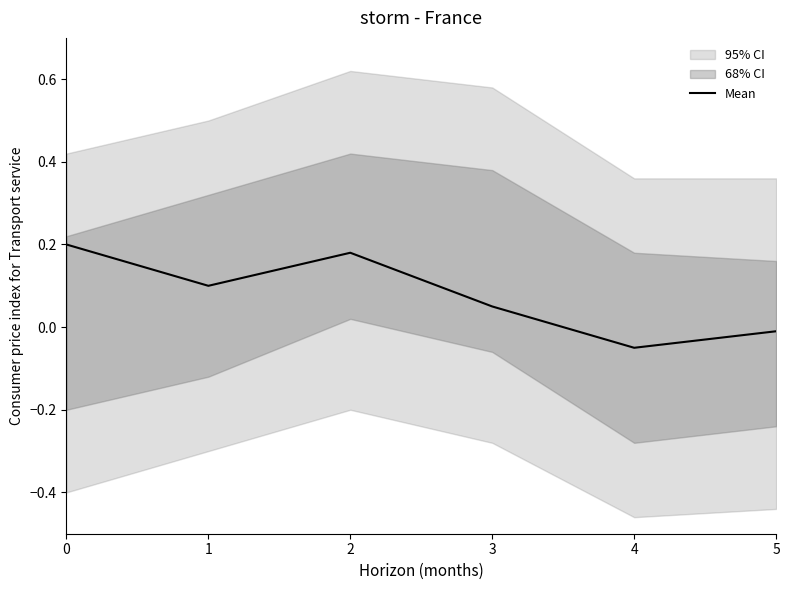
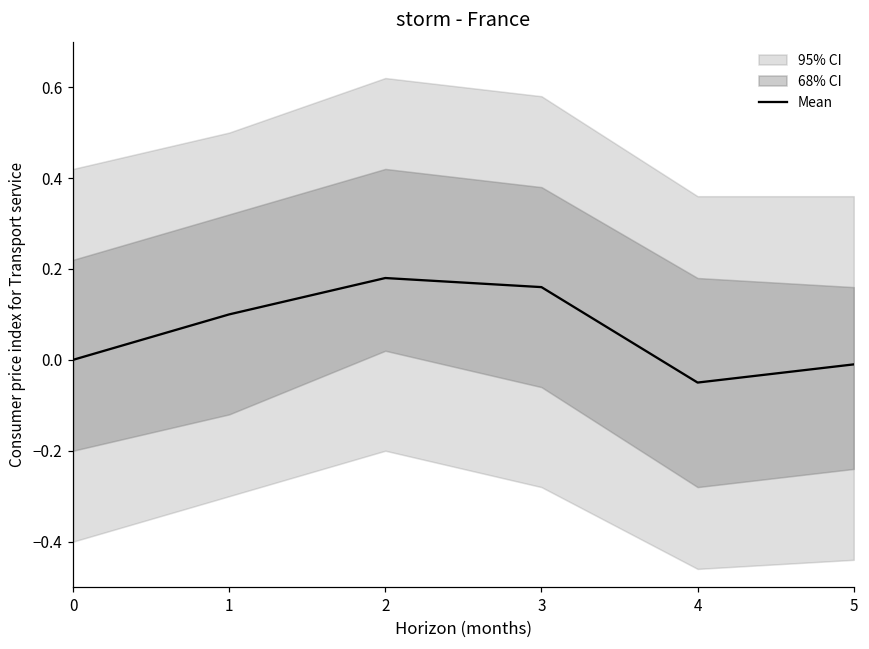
  {
    "Mean": {
-     "0": 0.2,
+     "0": 0.0,
      "1": 0.10,
      "2": 0.18,
-     "3": 0.05,
+     "3": 0.16,
      "4": -0.05,
      "5": -0.01
    }
  }
